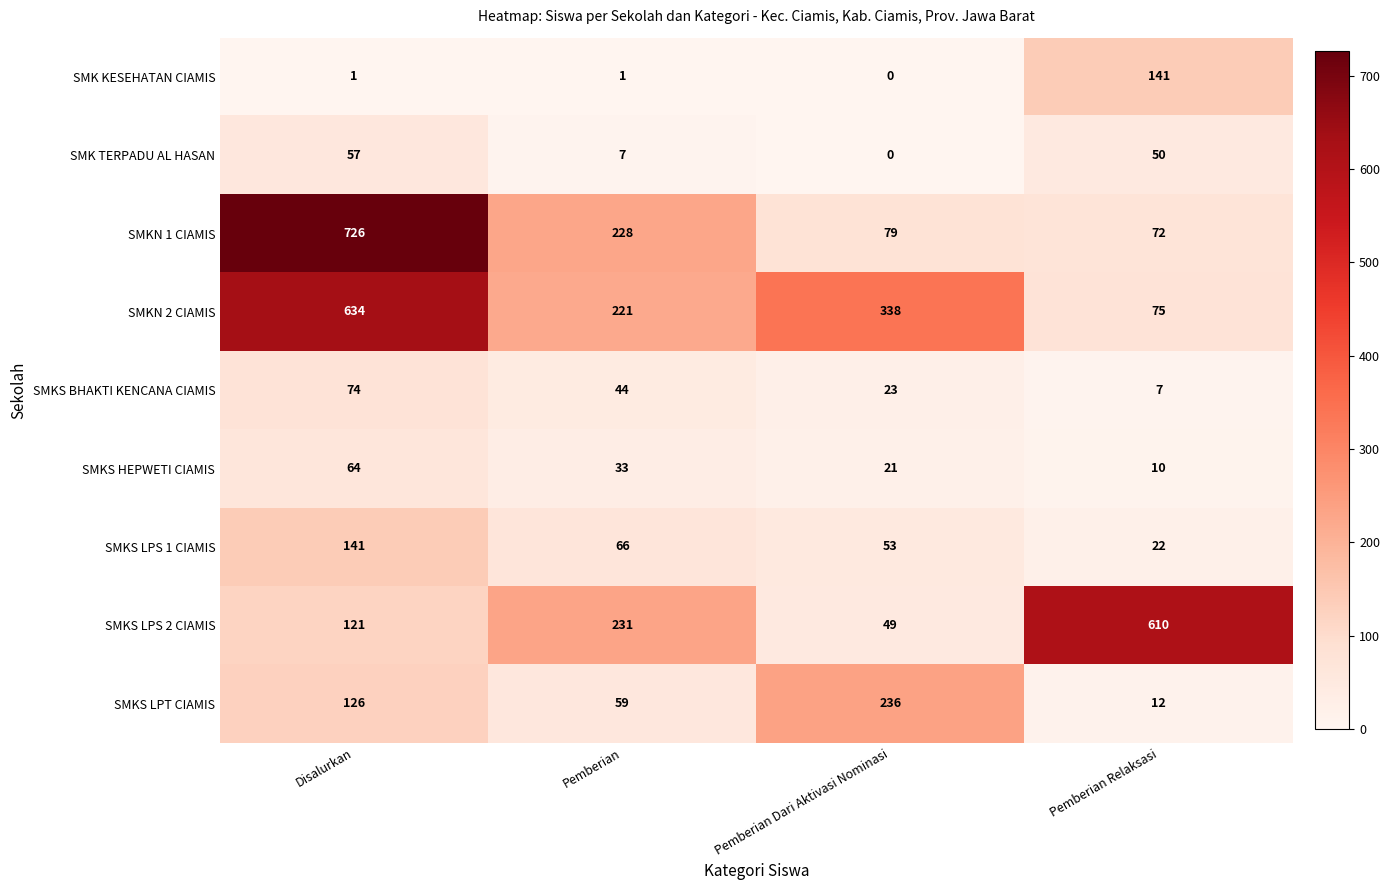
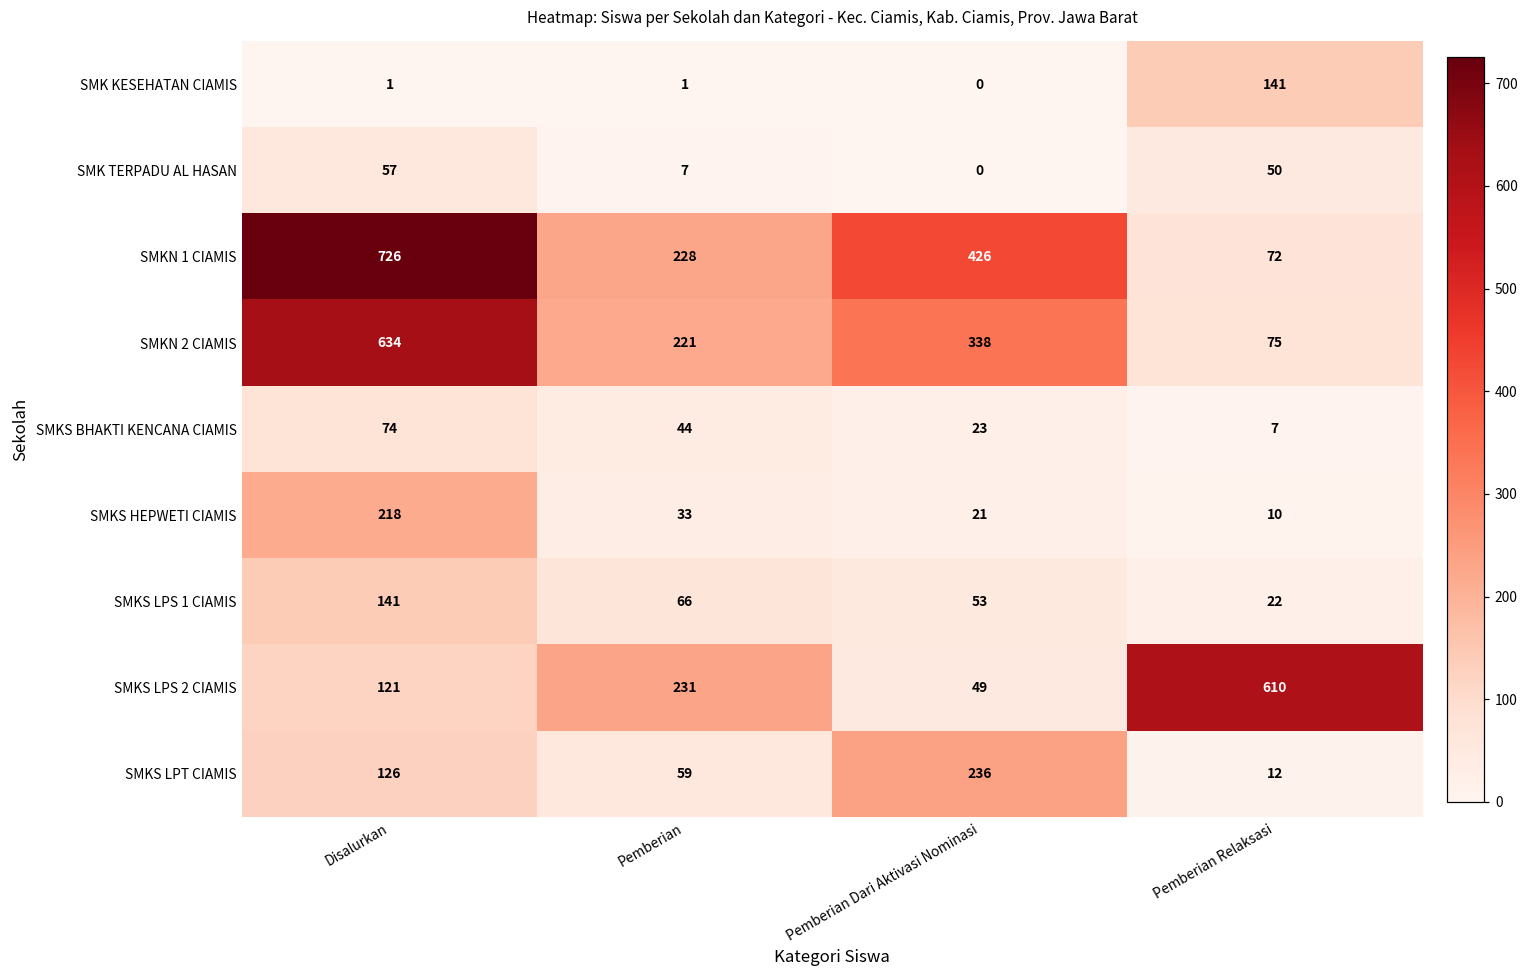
  {
    "SMK KESEHATAN CIAMIS": {
      "Disalurkan": 1,
      "Pemberian": 1,
      "Pemberian Dari Aktivasi Nominasi": 0,
      "Pemberian Relaksasi": 141
    },
    "SMK TERPADU AL HASAN": {
      "Disalurkan": 57,
      "Pemberian": 7,
      "Pemberian Dari Aktivasi Nominasi": 0,
      "Pemberian Relaksasi": 50
    },
    "SMKN 1 CIAMIS": {
      "Disalurkan": 726,
      "Pemberian": 228,
-     "Pemberian Dari Aktivasi Nominasi": 79,
+     "Pemberian Dari Aktivasi Nominasi": 426,
      "Pemberian Relaksasi": 72
    },
    "SMKN 2 CIAMIS": {
      "Disalurkan": 634,
      "Pemberian": 221,
      "Pemberian Dari Aktivasi Nominasi": 338,
      "Pemberian Relaksasi": 75
    },
    "SMKS BHAKTI KENCANA CIAMIS": {
      "Disalurkan": 74,
      "Pemberian": 44,
      "Pemberian Dari Aktivasi Nominasi": 23,
      "Pemberian Relaksasi": 7
    },
    "SMKS HEPWETI CIAMIS": {
-     "Disalurkan": 64,
+     "Disalurkan": 218,
      "Pemberian": 33,
      "Pemberian Dari Aktivasi Nominasi": 21,
      "Pemberian Relaksasi": 10
    },
    "SMKS LPS 1 CIAMIS": {
      "Disalurkan": 141,
      "Pemberian": 66,
      "Pemberian Dari Aktivasi Nominasi": 53,
      "Pemberian Relaksasi": 22
    },
    "SMKS LPS 2 CIAMIS": {
      "Disalurkan": 121,
      "Pemberian": 231,
      "Pemberian Dari Aktivasi Nominasi": 49,
      "Pemberian Relaksasi": 610
    },
    "SMKS LPT CIAMIS": {
      "Disalurkan": 126,
      "Pemberian": 59,
      "Pemberian Dari Aktivasi Nominasi": 236,
      "Pemberian Relaksasi": 12
    }
  }
